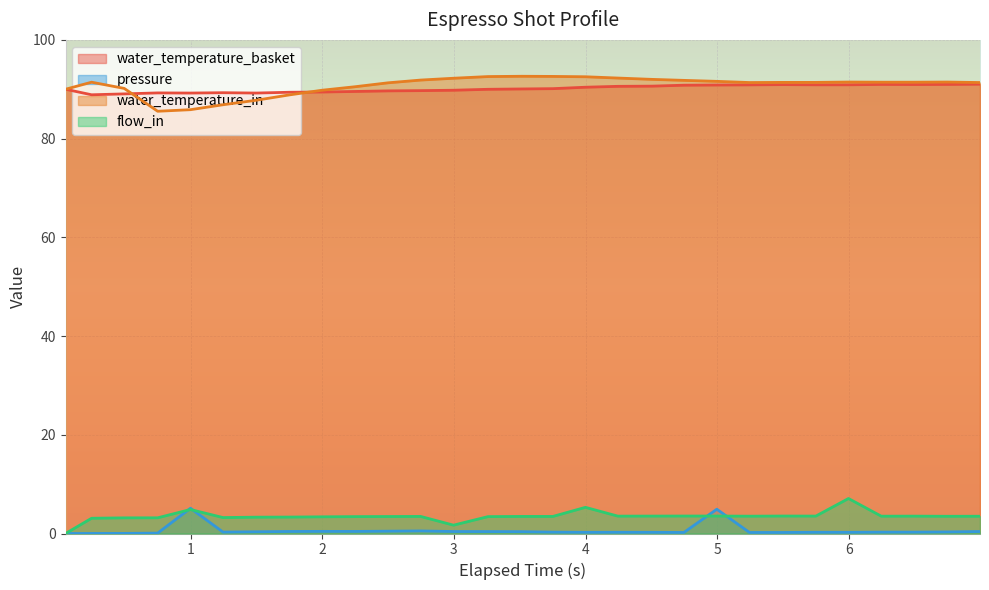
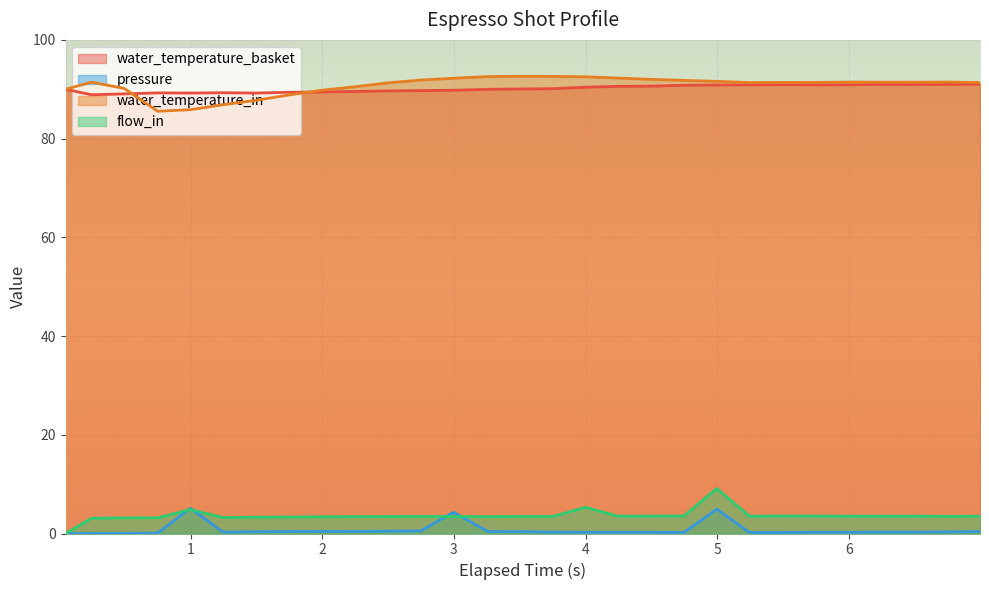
  {
    "pressure": {
      "2": 0,
-     "3": 0,
+     "3": 4,
      "4": 0,
      "5": 5,
      "6": 0
    },
    "flow_in": {
      "2": 3,
-     "3": 2,
+     "3": 3,
      "4": 5,
-     "5": 4,
-     "6": 7
+     "5": 9,
+     "6": 4
    }
  }
